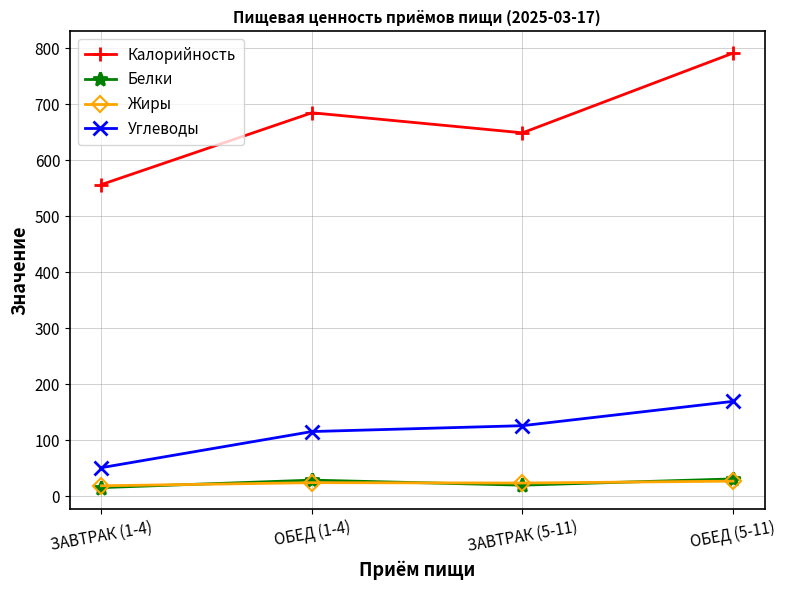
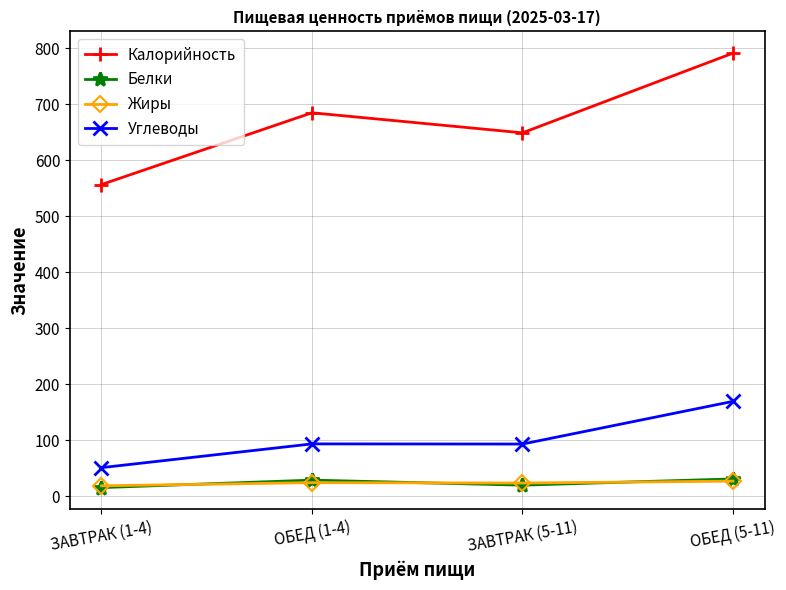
  {
    "Калорийность": {
      "ЗАВТРАК (1-4)": 560,
      "ОБЕД (1-4)": 690,
      "ЗАВТРАК (5-11)": 650,
      "ОБЕД (5-11)": 790
    },
    "Белки": {
      "ОБЕД (1-4)": 30
    },
    "Жиры": {
      "ОБЕД (1-4)": 20
    },
    "Углеводы": {
      "ЗАВТРАК (1-4)": 50,
-     "ОБЕД (1-4)": 120,
-     "ЗАВТРАК (5-11)": 130,
+     "ОБЕД (1-4)": 90,
+     "ЗАВТРАК (5-11)": 90,
      "ОБЕД (5-11)": 170
    }
  }
